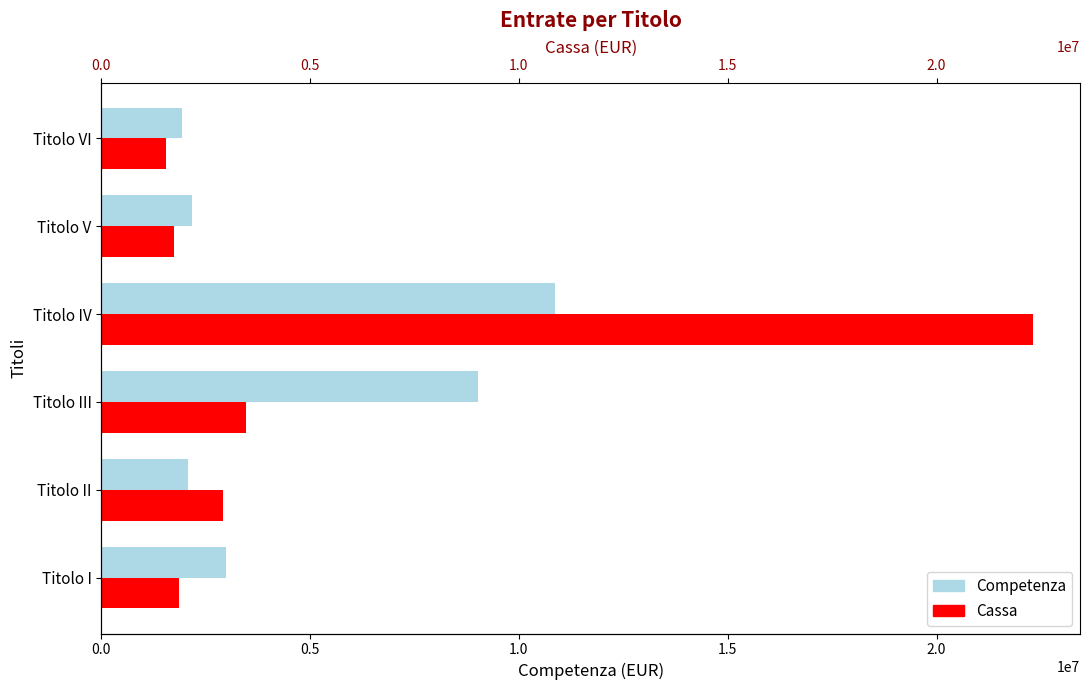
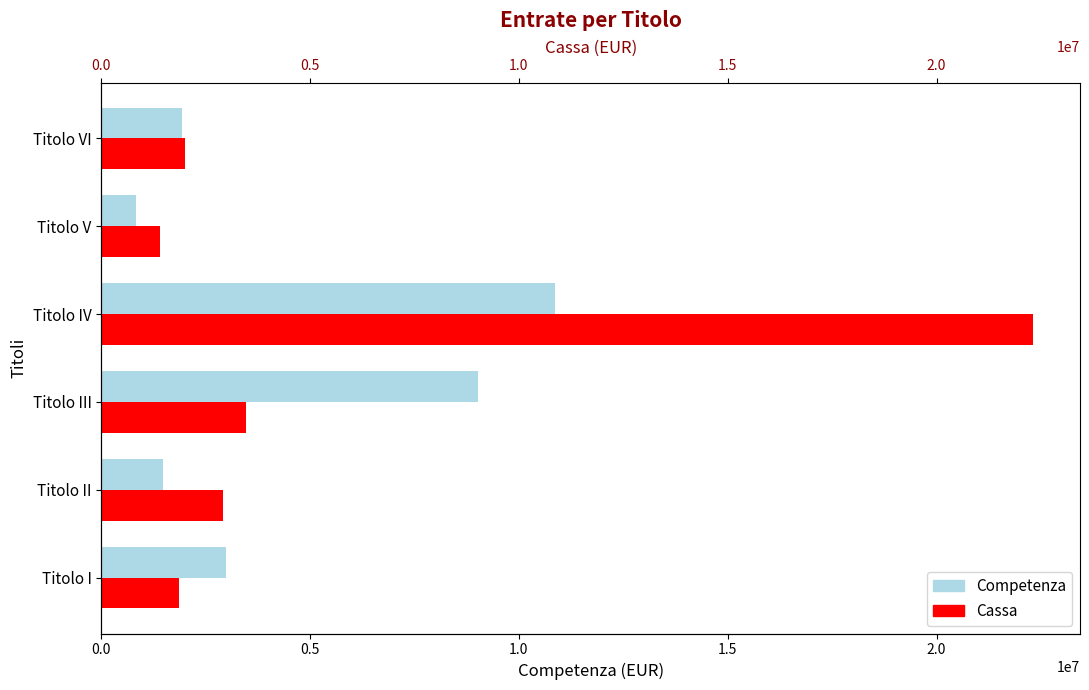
  {
    "Competenza": {
      "Titolo VI": 1900000,
-     "Titolo V": 2200000,
+     "Titolo V": 800000,
      "Titolo IV": 10900000,
      "Titolo III": 9000000,
-     "Titolo II": 2100000,
+     "Titolo II": 1500000,
      "Titolo I": 3000000
    },
    "Cassa": {
-     "Titolo VI": 1600000,
-     "Titolo V": 1700000,
+     "Titolo VI": 2000000,
+     "Titolo V": 1400000,
      "Titolo IV": 22300000,
      "Titolo III": 3500000,
      "Titolo II": 2900000,
      "Titolo I": 1900000
    }
  }
